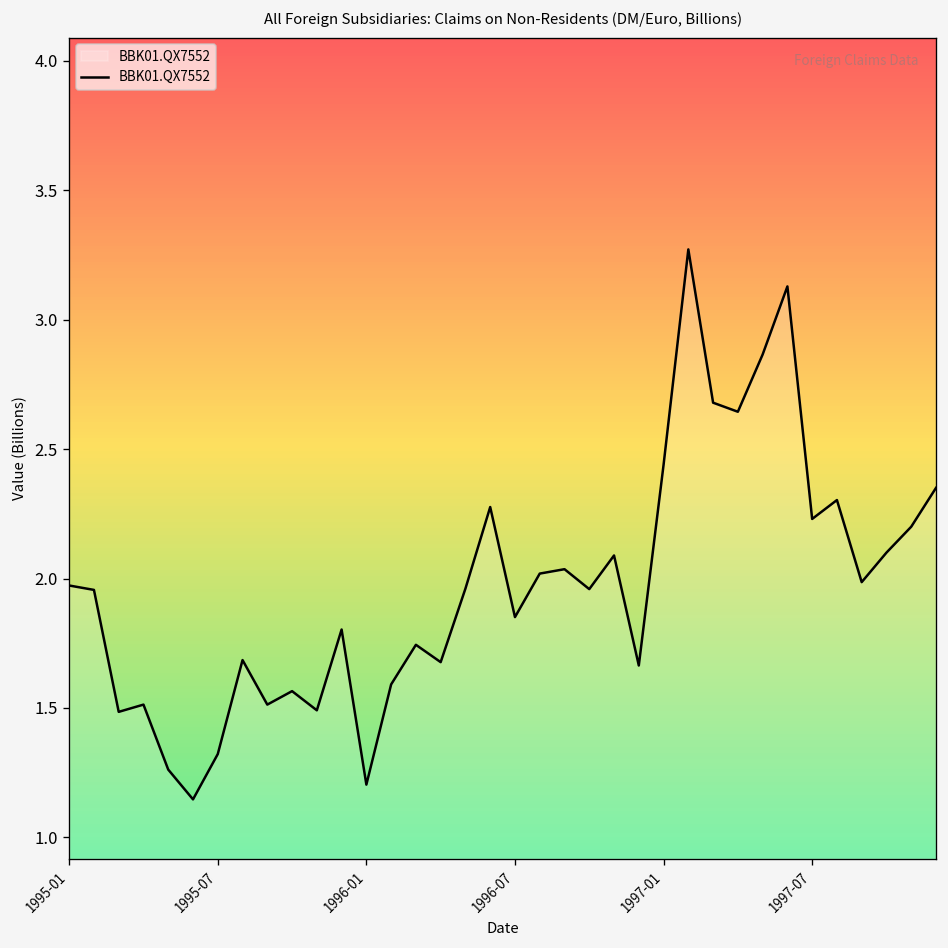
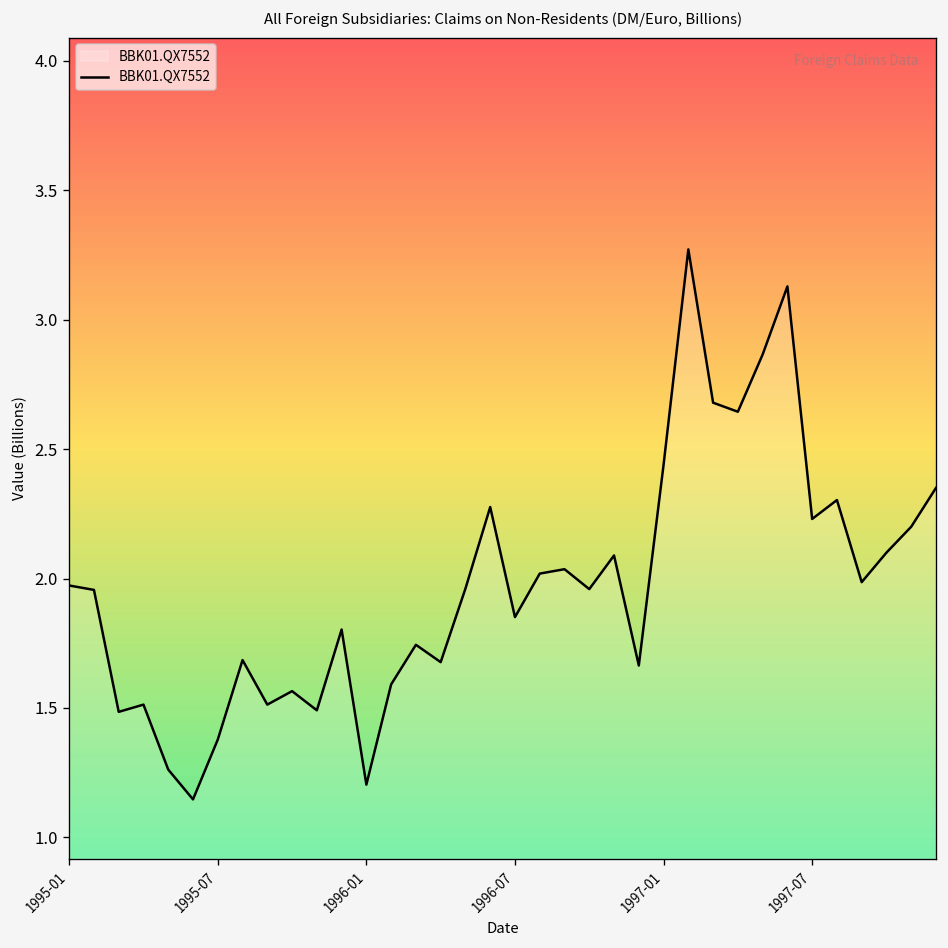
  {
    "1995-01": 1.97,
-   "1995-07": 1.32,
+   "1995-07": 1.38,
    "1996-01": 1.20,
    "1996-07": 1.85,
    "1997-01": 2.44,
    "1997-07": 2.23
  }
